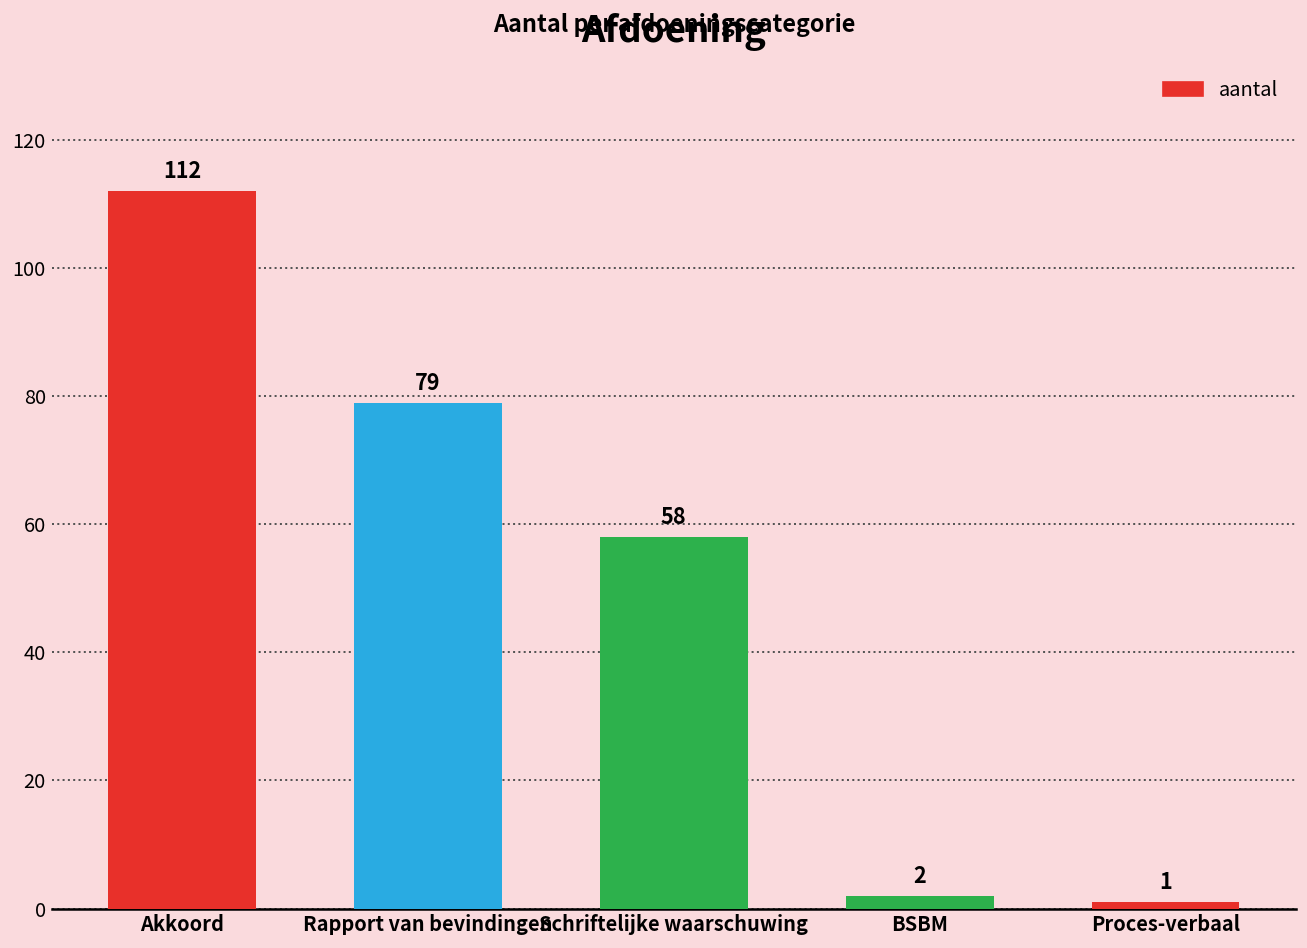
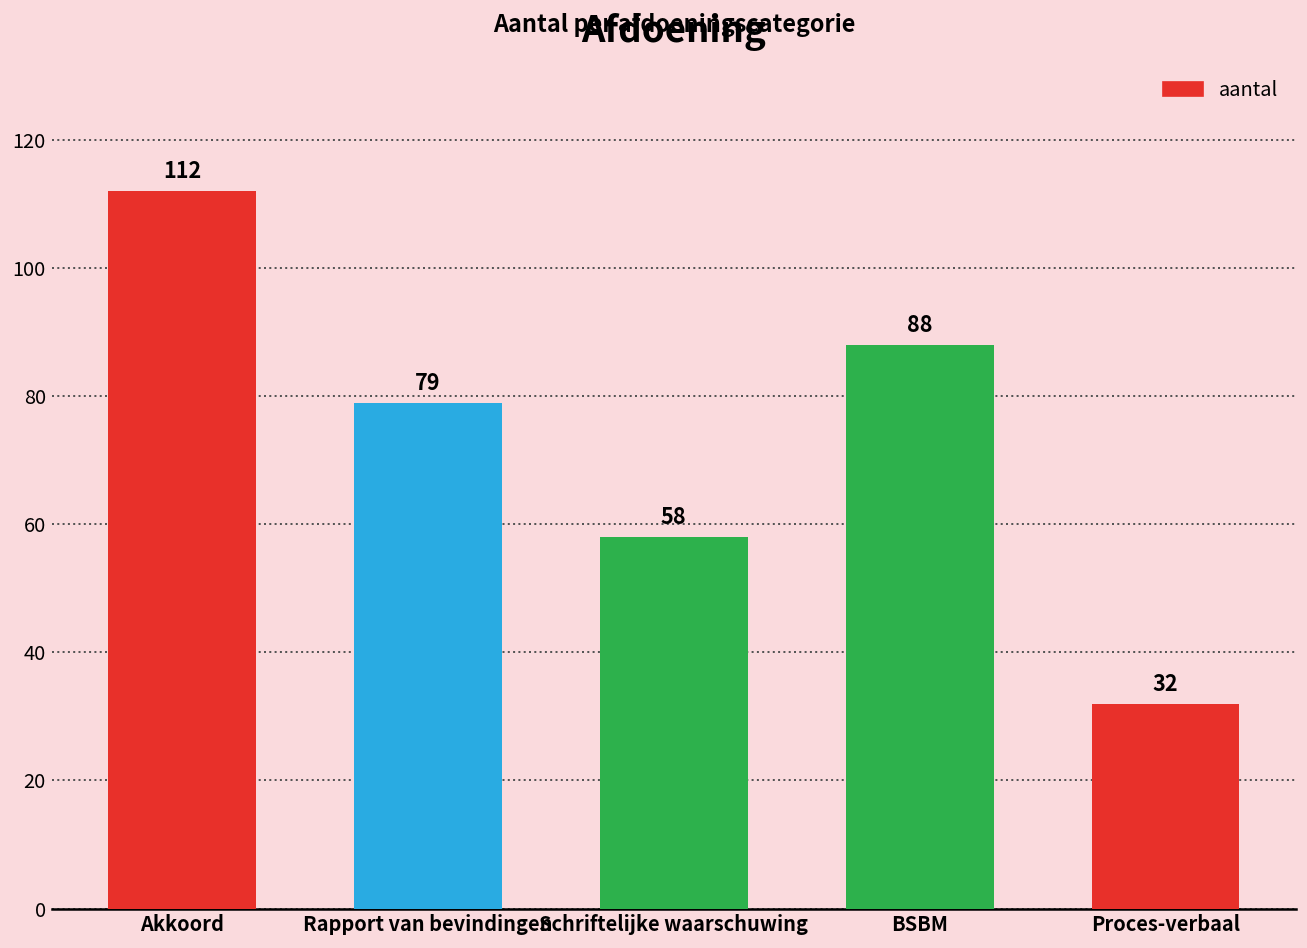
  {
    "Akkoord": 112,
    "Rapport van bevindingen": 79,
    "Schriftelijke waarschuwing": 58,
-   "BSBM": 2,
-   "Proces-verbaal": 1
+   "BSBM": 88,
+   "Proces-verbaal": 32
  }
